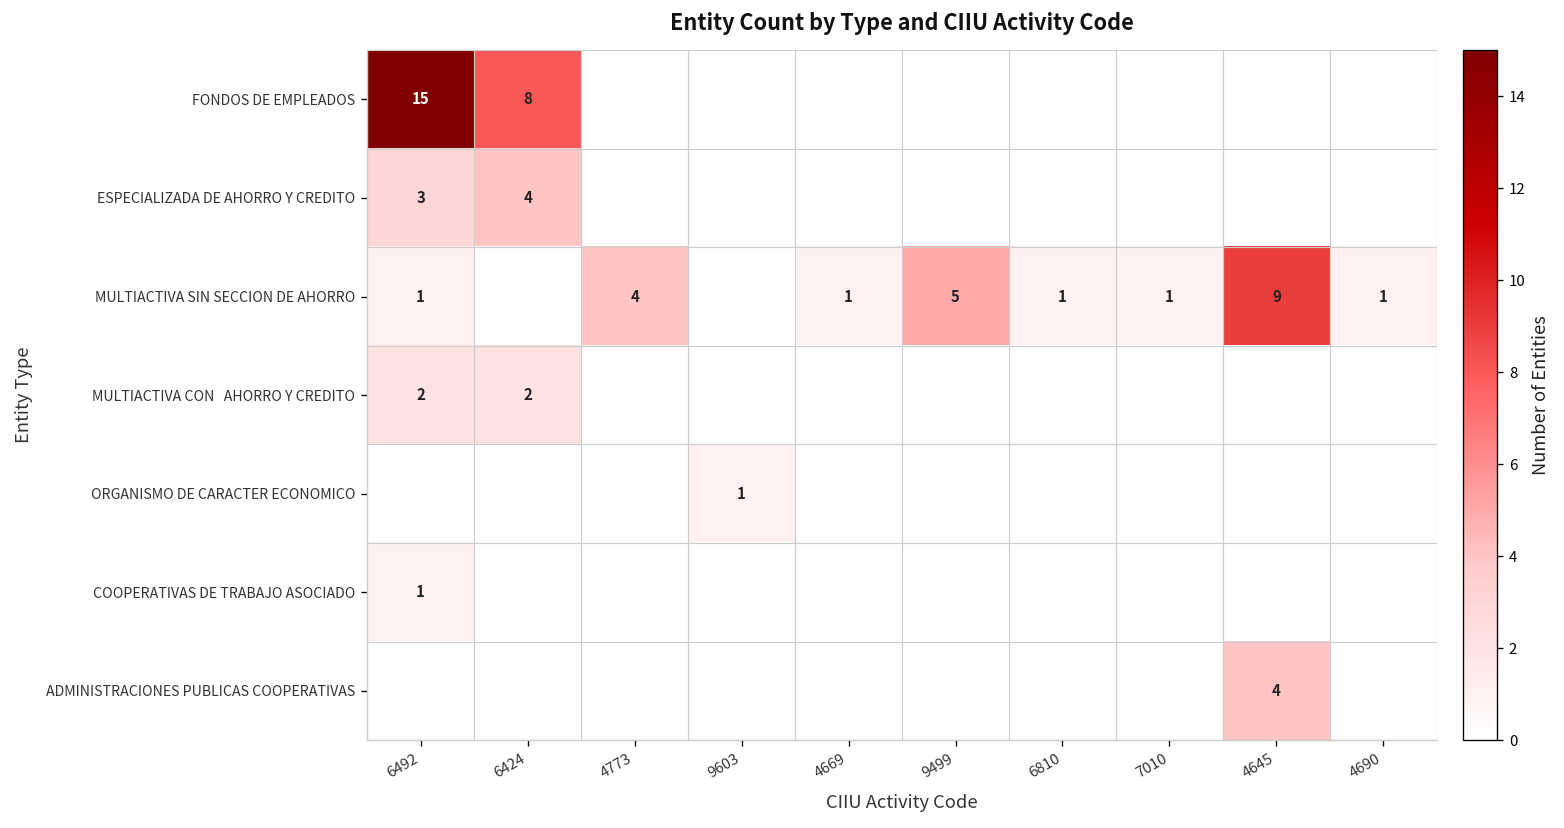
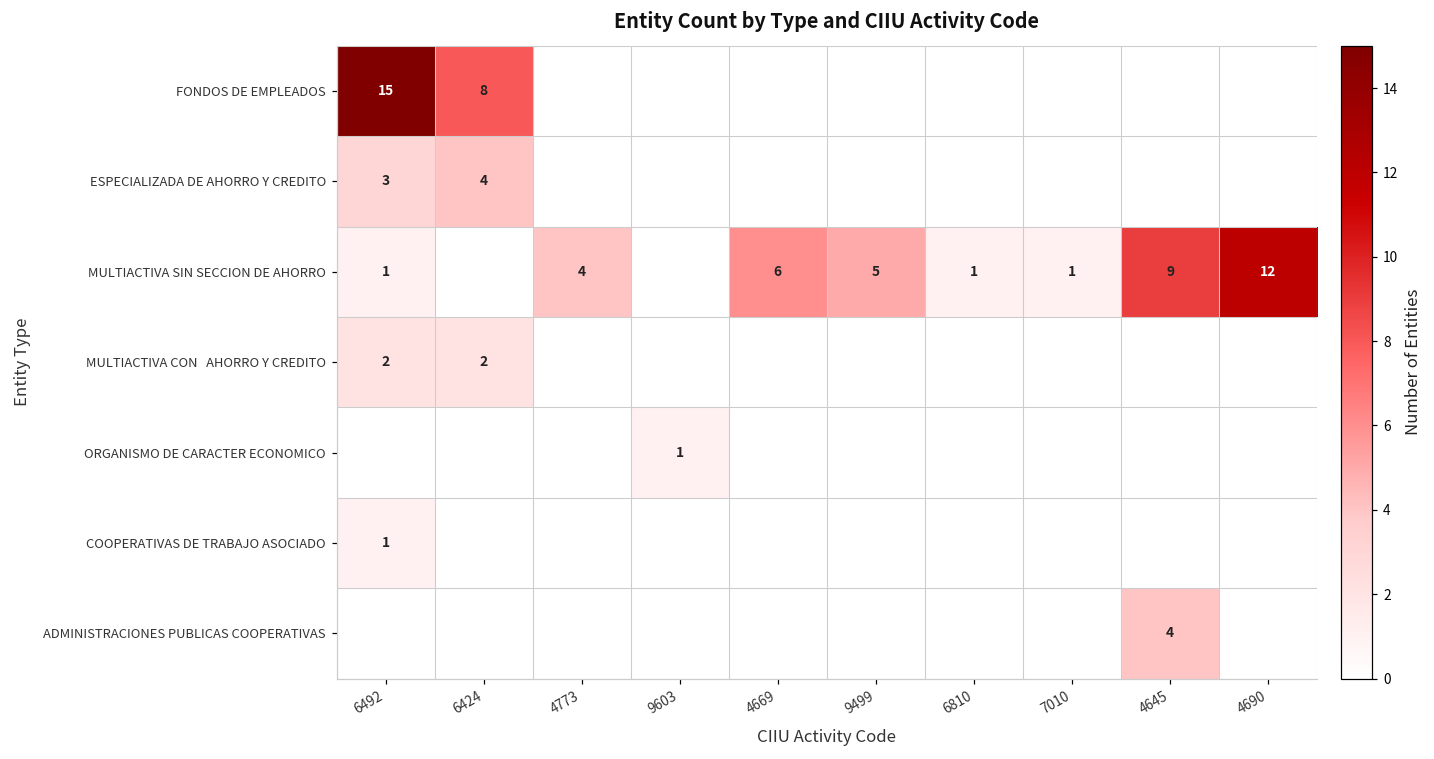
  {
    "FONDOS DE EMPLEADOS": {
      "6492": 15,
      "6424": 8
    },
    "ESPECIALIZADA DE AHORRO Y CREDITO": {
      "6492": 3,
      "6424": 4
    },
    "MULTIACTIVA SIN SECCION DE AHORRO": {
      "6492": 1,
      "4773": 4,
-     "4669": 1,
+     "4669": 6,
      "9499": 5,
      "6810": 1,
      "7010": 1,
      "4645": 9,
-     "4690": 1
+     "4690": 12
    },
    "MULTIACTIVA CON AHORRO Y CREDITO": {
      "6492": 2,
      "6424": 2
    },
    "ORGANISMO DE CARACTER ECONOMICO": {
      "9603": 1
    },
    "COOPERATIVAS DE TRABAJO ASOCIADO": {
      "6492": 1
    },
    "ADMINISTRACIONES PUBLICAS COOPERATIVAS": {
      "4645": 4
    }
  }
